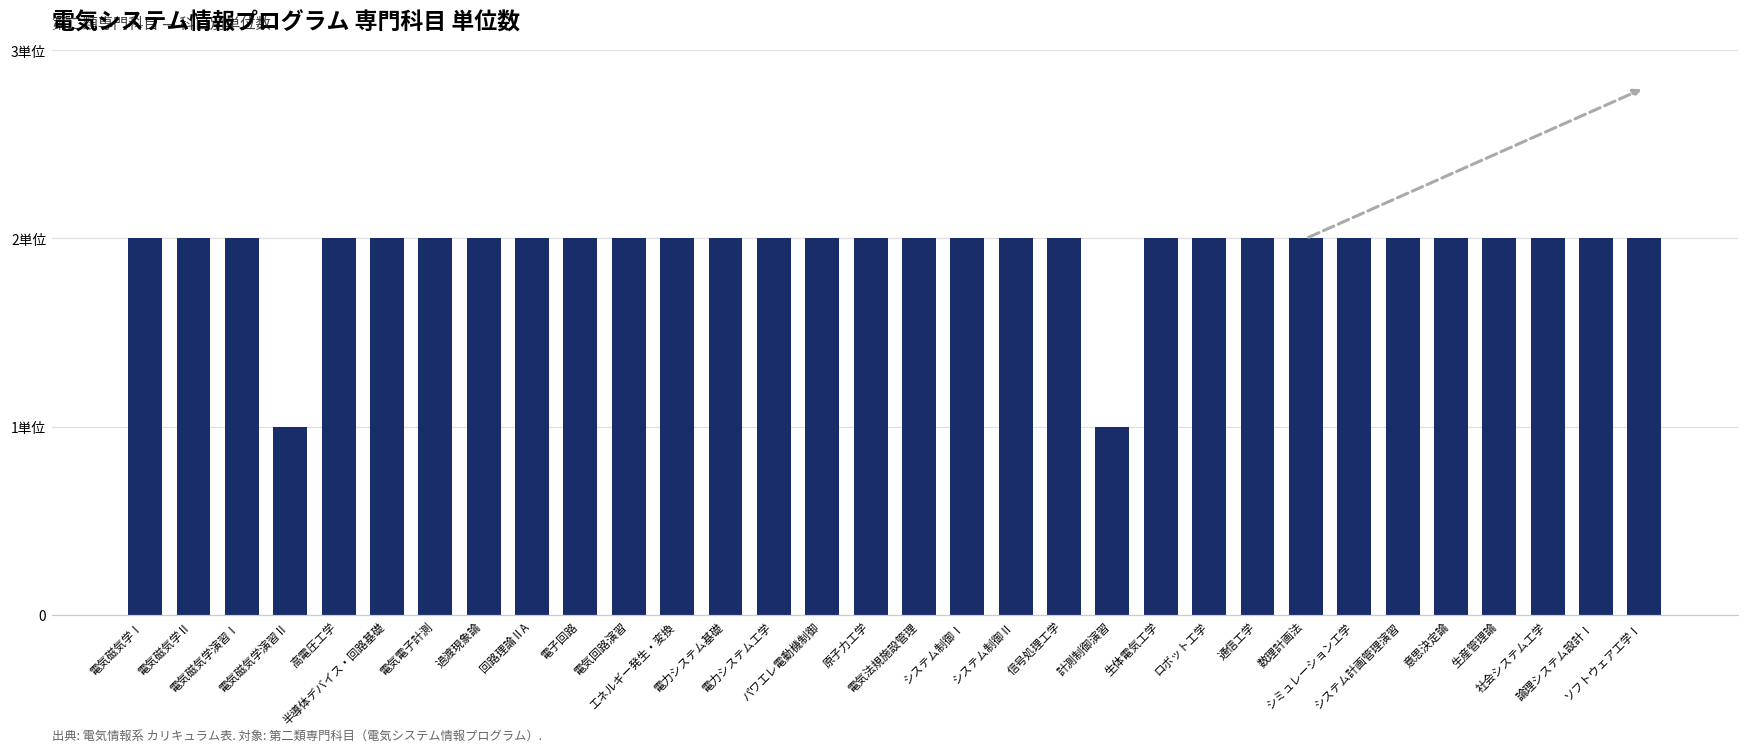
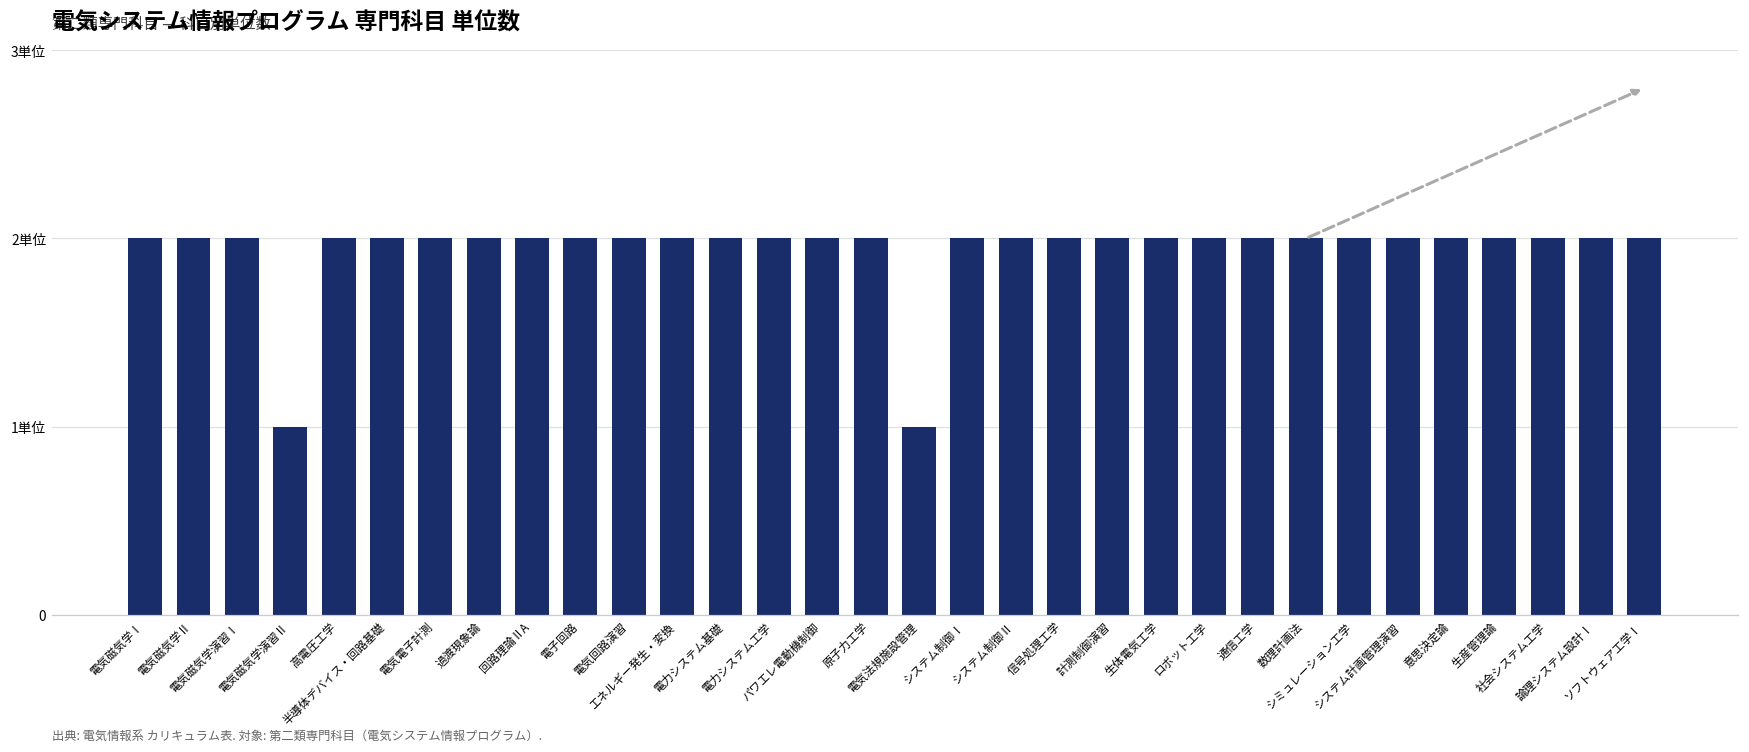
  {
    "電気磁気学Ⅰ": "2単位",
    "電気磁気学Ⅱ": "2単位",
    "電気磁気学演習Ⅰ": "2単位",
    "電気磁気学演習Ⅱ": "1単位",
    "高電圧工学": "2単位",
    "半導体デバイス・回路基礎": "2単位",
    "電気電子計測": "2単位",
    "過渡現象論": "2単位",
    "回路理論ⅡA": "2単位",
    "電子回路": "2単位",
    "電気回路演習": "2単位",
    "エネルギー発生・変換": "2単位",
    "電力システム基礎": "2単位",
    "電力システム工学": "2単位",
    "パワエレ電動機制御": "2単位",
    "原子力工学": "2単位",
-   "電気法規施設管理": "2単位",
+   "電気法規施設管理": "1単位",
    "システム制御Ⅰ": "2単位",
    "システム制御Ⅱ": "2単位",
    "信号処理工学": "2単位",
-   "計測制御演習": "1単位",
+   "計測制御演習": "2単位",
    "生体電気工学": "2単位",
    "ロボット工学": "2単位",
    "通信工学": "2単位",
    "数理計画法": "2単位",
    "シミュレーション工学": "2単位",
    "システム計画管理演習": "2単位",
    "意思決定論": "2単位",
    "生産管理論": "2単位",
    "社会システム工学": "2単位",
    "論理システム設計Ⅰ": "2単位",
    "ソフトウェア工学Ⅰ": "2単位"
  }
